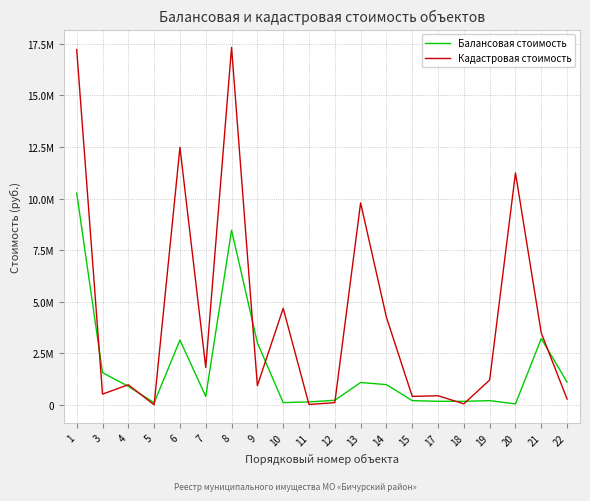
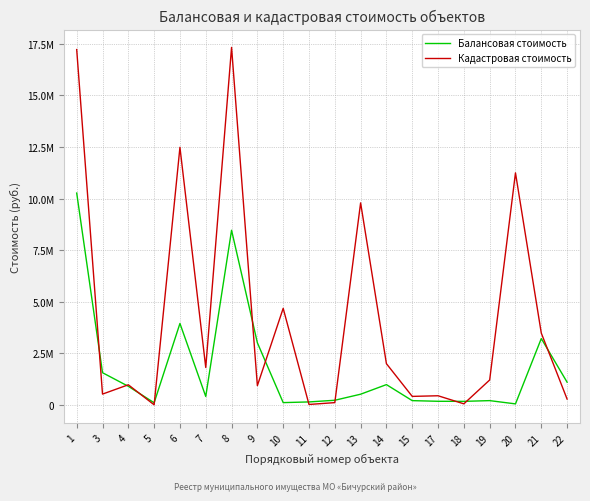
  {
    "Балансовая стоимость": {
      "1": 10300000,
      "3": 1600000,
-     "6": 3100000,
+     "6": 3900000,
      "7": 400000,
      "8": 8500000,
      "9": 3000000,
      "10": 100000,
      "11": 100000,
-     "13": 1100000,
+     "13": 500000,
      "14": 1000000,
      "15": 200000,
      "17": 200000,
      "19": 200000,
      "20": 100000,
      "21": 3200000,
      "22": 1100000
    },
    "Кадастровая стоимость": {
      "1": 17200000,
      "3": 500000,
      "6": 12500000,
      "7": 1800000,
      "8": 17300000,
      "9": 900000,
      "10": 4700000,
      "11": 0,
      "13": 9800000,
-     "14": 4200000,
+     "14": 2000000,
      "15": 400000,
      "17": 400000,
      "19": 1200000,
      "20": 11200000,
      "21": 3500000,
      "22": 300000
    }
  }
